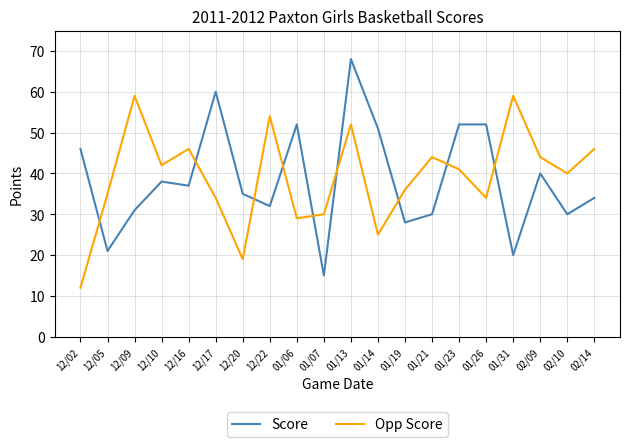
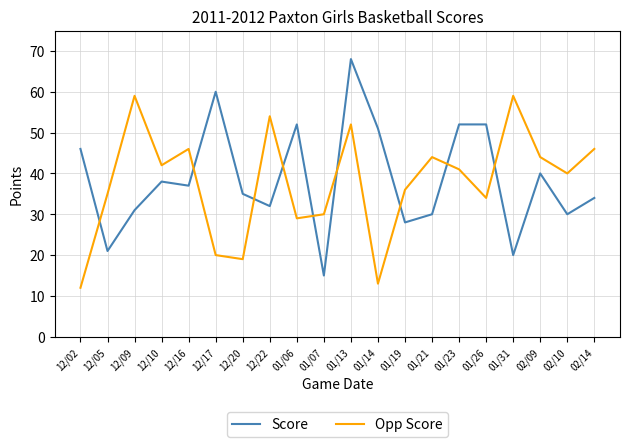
  {
    "Score": {
      "12/02": 46,
      "12/05": 21,
      "12/09": 31,
      "12/10": 38,
      "12/16": 37,
      "12/17": 60,
      "12/20": 35,
      "12/22": 32,
      "01/06": 52,
      "01/07": 15,
      "01/13": 68,
      "01/14": 51,
      "01/19": 28,
      "01/21": 30,
      "01/23": 52,
      "01/26": 52,
      "01/31": 20,
      "02/09": 40,
      "02/10": 30,
      "02/14": 34
    },
    "Opp Score": {
      "12/02": 12,
      "12/05": 35,
      "12/09": 59,
      "12/10": 42,
      "12/16": 46,
-     "12/17": 34,
+     "12/17": 20,
      "12/20": 19,
      "12/22": 54,
      "01/06": 29,
      "01/07": 30,
      "01/13": 52,
-     "01/14": 25,
+     "01/14": 13,
      "01/19": 36,
      "01/21": 44,
      "01/23": 41,
      "01/26": 34,
      "01/31": 59,
      "02/09": 44,
      "02/10": 40,
      "02/14": 46
    }
  }
